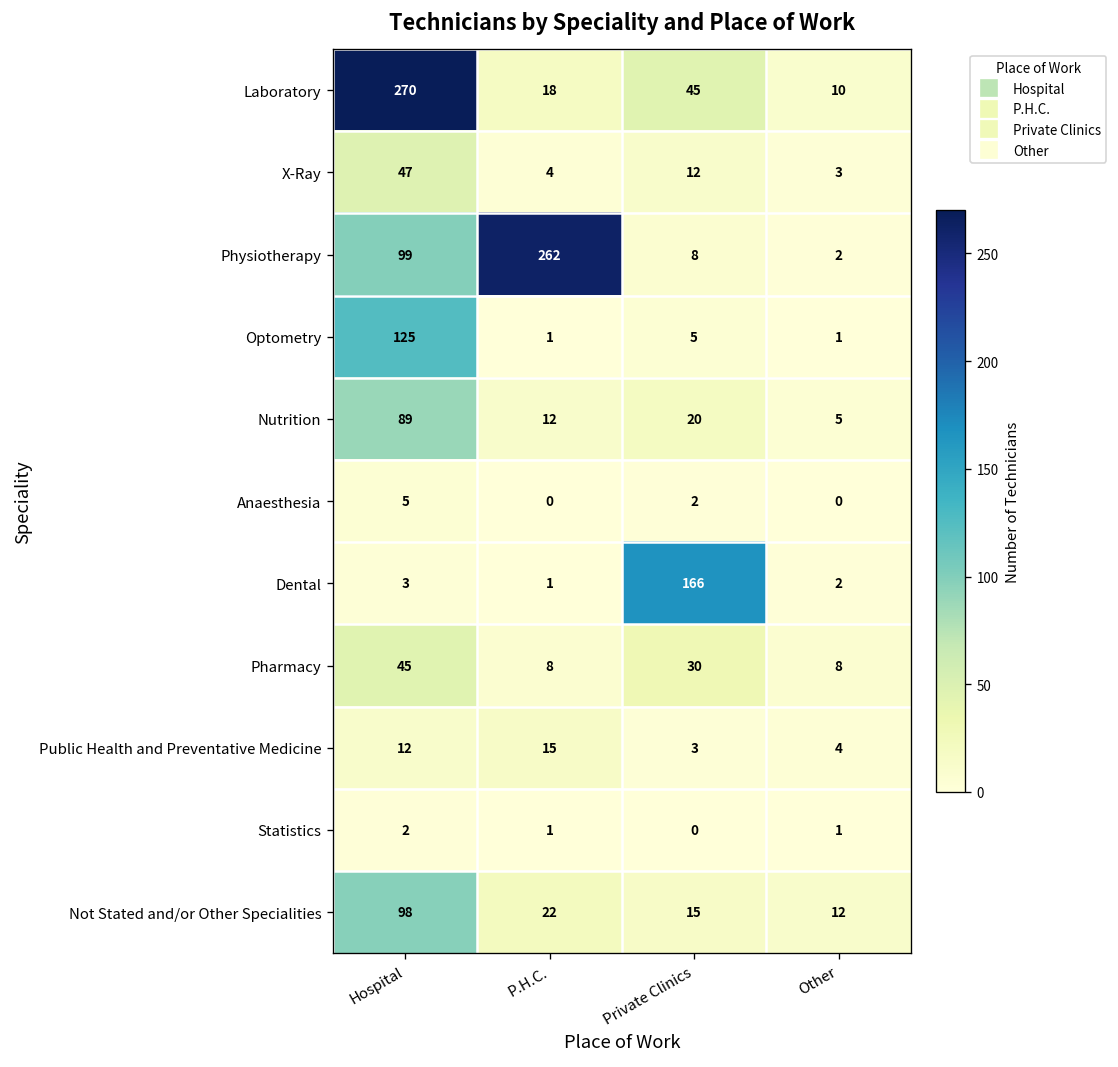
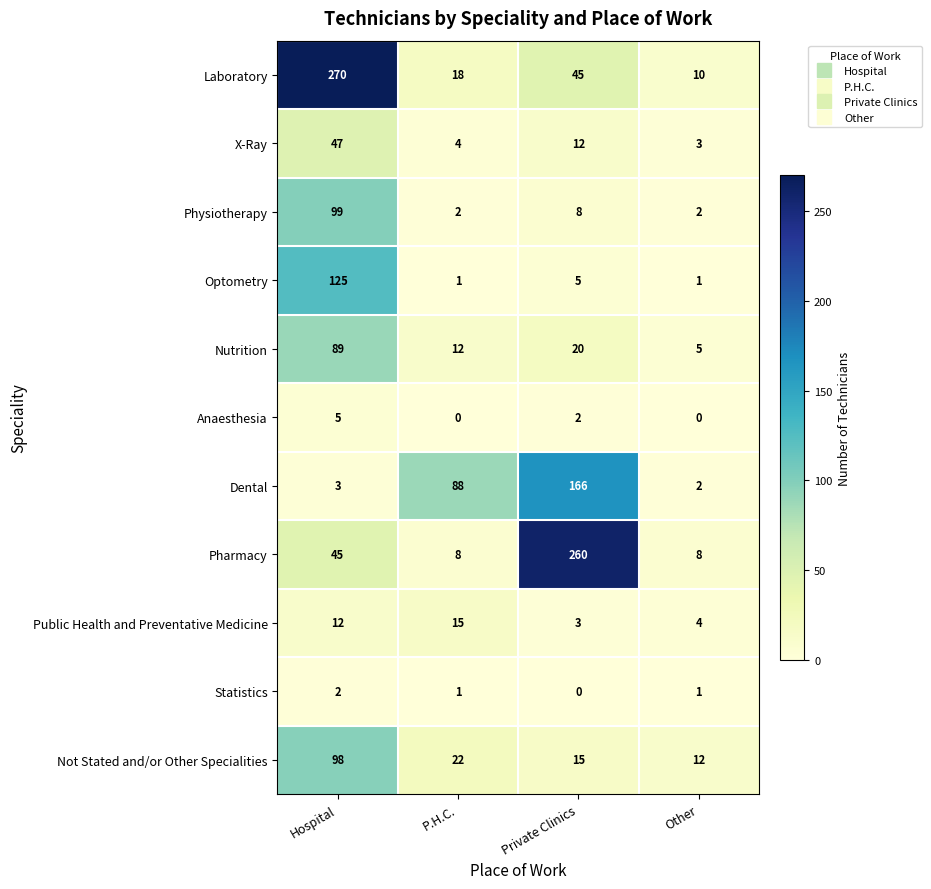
  {
    "Laboratory": {
      "Hospital": 270,
      "P.H.C.": 18,
      "Private Clinics": 45,
      "Other": 10
    },
    "X-Ray": {
      "Hospital": 47,
      "P.H.C.": 4,
      "Private Clinics": 12,
      "Other": 3
    },
    "Physiotherapy": {
      "Hospital": 99,
-     "P.H.C.": 262,
+     "P.H.C.": 2,
      "Private Clinics": 8,
      "Other": 2
    },
    "Optometry": {
      "Hospital": 125,
      "P.H.C.": 1,
      "Private Clinics": 5,
      "Other": 1
    },
    "Nutrition": {
      "Hospital": 89,
      "P.H.C.": 12,
      "Private Clinics": 20,
      "Other": 5
    },
    "Anaesthesia": {
      "Hospital": 5,
      "P.H.C.": 0,
      "Private Clinics": 2,
      "Other": 0
    },
    "Dental": {
      "Hospital": 3,
-     "P.H.C.": 1,
+     "P.H.C.": 88,
      "Private Clinics": 166,
      "Other": 2
    },
    "Pharmacy": {
      "Hospital": 45,
      "P.H.C.": 8,
-     "Private Clinics": 30,
+     "Private Clinics": 260,
      "Other": 8
    },
    "Public Health and Preventative Medicine": {
      "Hospital": 12,
      "P.H.C.": 15,
      "Private Clinics": 3,
      "Other": 4
    },
    "Statistics": {
      "Hospital": 2,
      "P.H.C.": 1,
      "Private Clinics": 0,
      "Other": 1
    },
    "Not Stated and/or Other Specialities": {
      "Hospital": 98,
      "P.H.C.": 22,
      "Private Clinics": 15,
      "Other": 12
    }
  }
